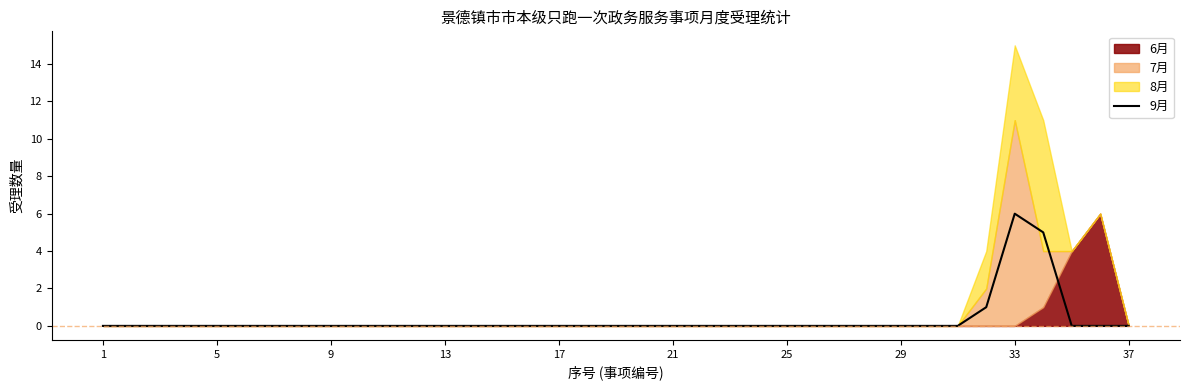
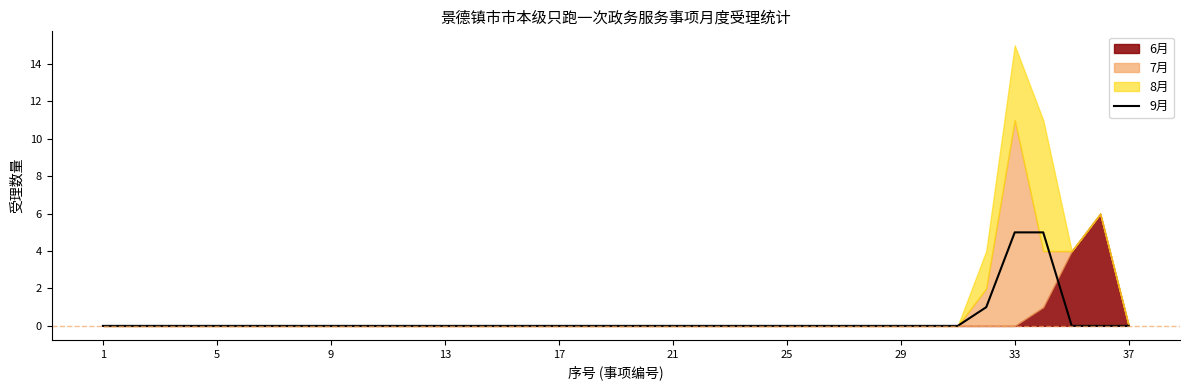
  {
    "9月": {
-     "33": 6
+     "33": 5
    },
    "6月": {
      "33": 0
    },
    "8月": {
      "33": 4
    }
  }
